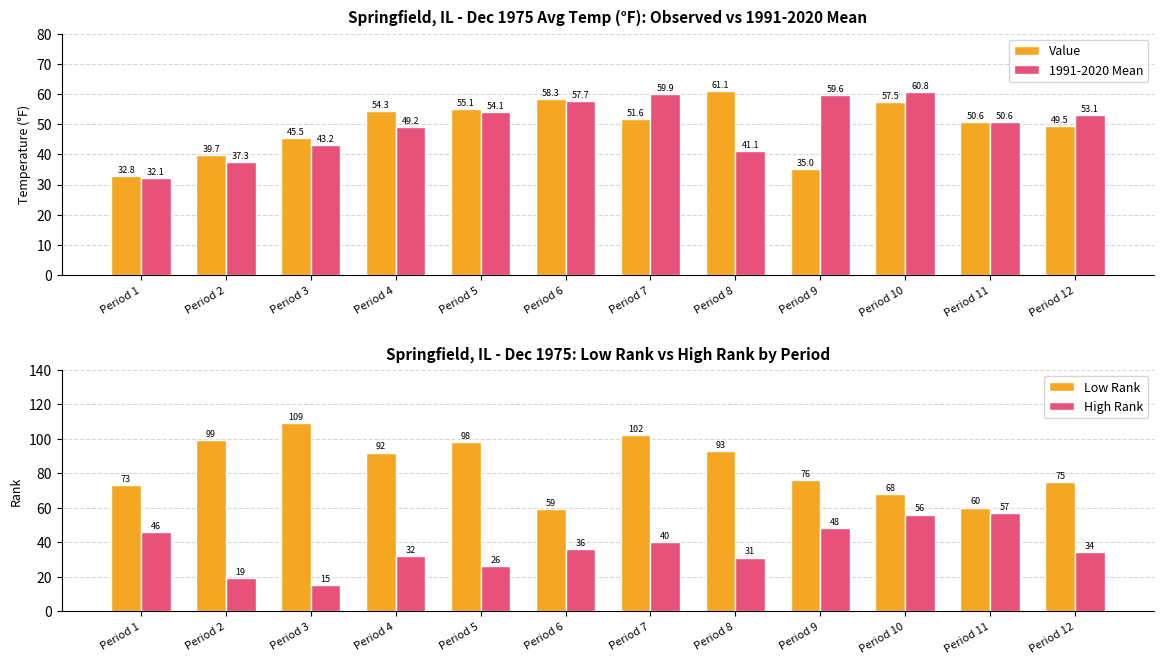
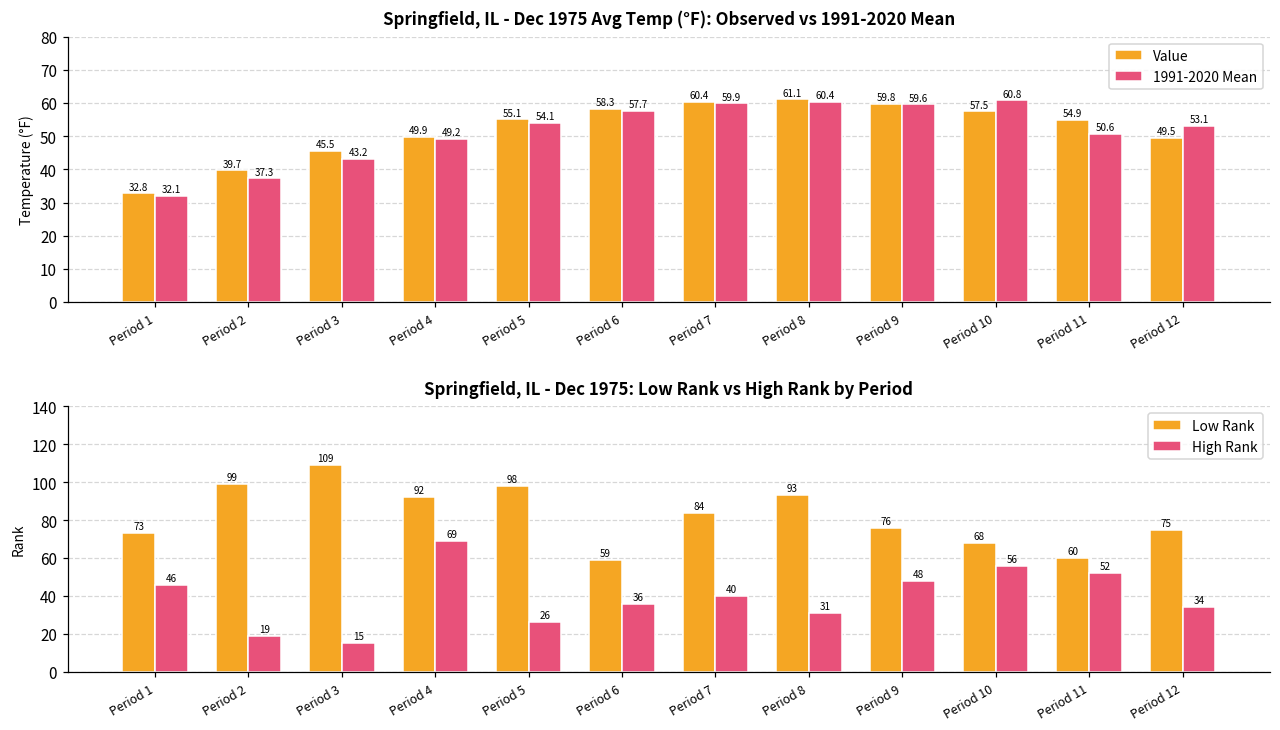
  {
    "Springfield, IL - Dec 1975 Avg Temp (°F): Observed vs 1991-2020 Mean": {
      "Value": {
        "Period 1": 32.8,
        "Period 2": 39.7,
        "Period 3": 45.5,
-       "Period 4": 54.3,
+       "Period 4": 49.9,
        "Period 5": 55.1,
        "Period 6": 58.3,
-       "Period 7": 51.6,
+       "Period 7": 60.4,
        "Period 8": 61.1,
-       "Period 9": 35.0,
+       "Period 9": 59.8,
        "Period 10": 57.5,
-       "Period 11": 50.6,
+       "Period 11": 54.9,
        "Period 12": 49.5
      },
      "1991-2020 Mean": {
        "Period 1": 32.1,
        "Period 2": 37.3,
        "Period 3": 43.2,
        "Period 4": 49.2,
        "Period 5": 54.1,
        "Period 6": 57.7,
        "Period 7": 59.9,
-       "Period 8": 41.1,
+       "Period 8": 60.4,
        "Period 9": 59.6,
        "Period 10": 60.8,
        "Period 11": 50.6,
        "Period 12": 53.1
      }
    },
    "Springfield, IL - Dec 1975: Low Rank vs High Rank by Period": {
      "Low Rank": {
        "Period 1": 73,
        "Period 2": 99,
        "Period 3": 109,
        "Period 4": 92,
        "Period 5": 98,
        "Period 6": 59,
-       "Period 7": 102,
+       "Period 7": 84,
        "Period 8": 93,
        "Period 9": 76,
        "Period 10": 68,
        "Period 11": 60,
        "Period 12": 75
      },
      "High Rank": {
        "Period 1": 46,
        "Period 2": 19,
        "Period 3": 15,
-       "Period 4": 32,
+       "Period 4": 69,
        "Period 5": 26,
        "Period 6": 36,
        "Period 7": 40,
        "Period 8": 31,
        "Period 9": 48,
        "Period 10": 56,
-       "Period 11": 57,
+       "Period 11": 52,
        "Period 12": 34
      }
    }
  }
